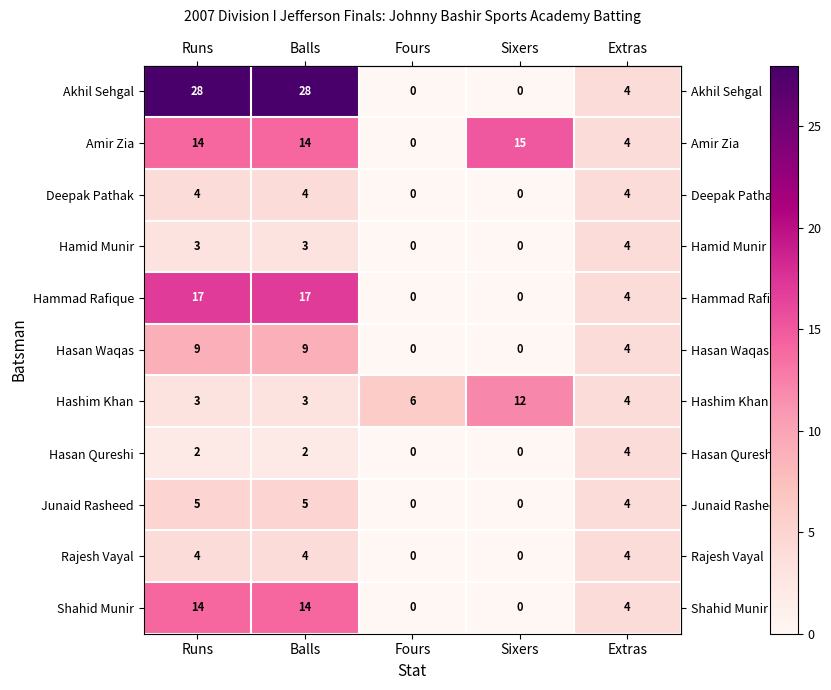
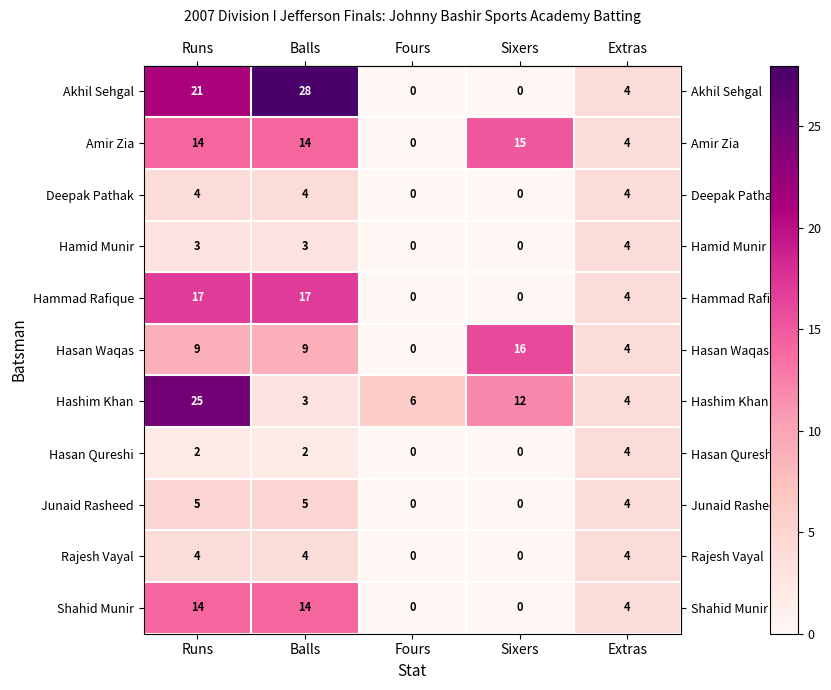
  {
    "Akhil Sehgal": {
-     "Runs": 28,
+     "Runs": 21,
      "Balls": 28,
      "Fours": 0,
      "Sixers": 0,
      "Extras": 4
    },
    "Amir Zia": {
      "Runs": 14,
      "Balls": 14,
      "Fours": 0,
      "Sixers": 15,
      "Extras": 4
    },
    "Deepak Pathak": {
      "Runs": 4,
      "Balls": 4,
      "Fours": 0,
      "Sixers": 0,
      "Extras": 4
    },
    "Hamid Munir": {
      "Runs": 3,
      "Balls": 3,
      "Fours": 0,
      "Sixers": 0,
      "Extras": 4
    },
    "Hammad Rafique": {
      "Runs": 17,
      "Balls": 17,
      "Fours": 0,
      "Sixers": 0,
      "Extras": 4
    },
    "Hasan Waqas": {
      "Runs": 9,
      "Balls": 9,
      "Fours": 0,
-     "Sixers": 0,
+     "Sixers": 16,
      "Extras": 4
    },
    "Hashim Khan": {
-     "Runs": 3,
+     "Runs": 25,
      "Balls": 3,
      "Fours": 6,
      "Sixers": 12,
      "Extras": 4
    },
    "Hasan Qureshi": {
      "Runs": 2,
      "Balls": 2,
      "Fours": 0,
      "Sixers": 0,
      "Extras": 4
    },
    "Junaid Rasheed": {
      "Runs": 5,
      "Balls": 5,
      "Fours": 0,
      "Sixers": 0,
      "Extras": 4
    },
    "Rajesh Vayal": {
      "Runs": 4,
      "Balls": 4,
      "Fours": 0,
      "Sixers": 0,
      "Extras": 4
    },
    "Shahid Munir": {
      "Runs": 14,
      "Balls": 14,
      "Fours": 0,
      "Sixers": 0,
      "Extras": 4
    }
  }
